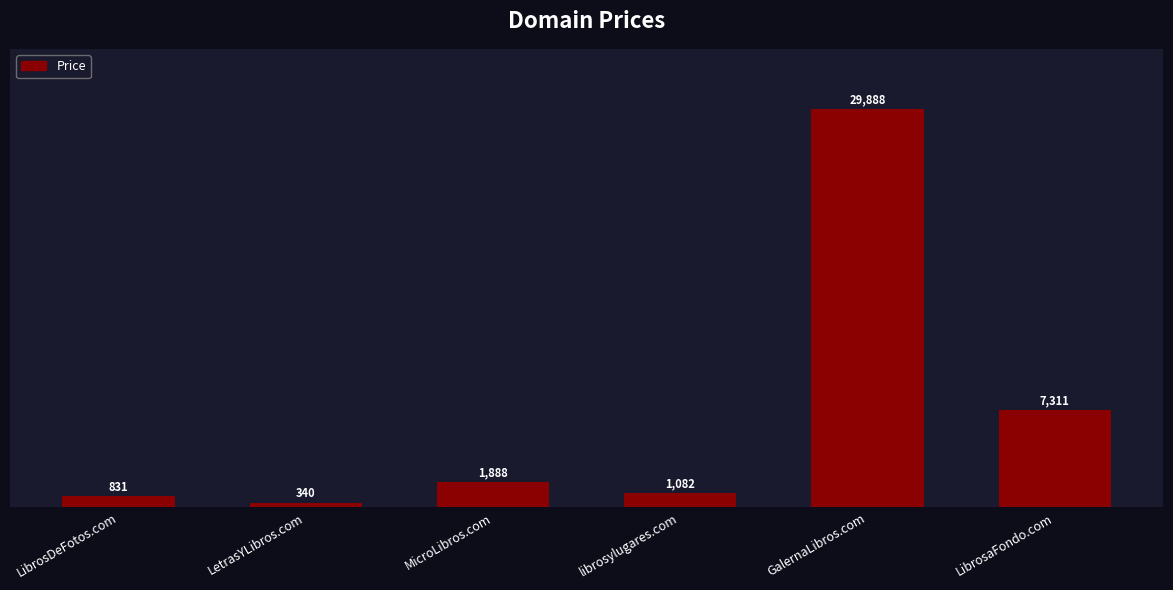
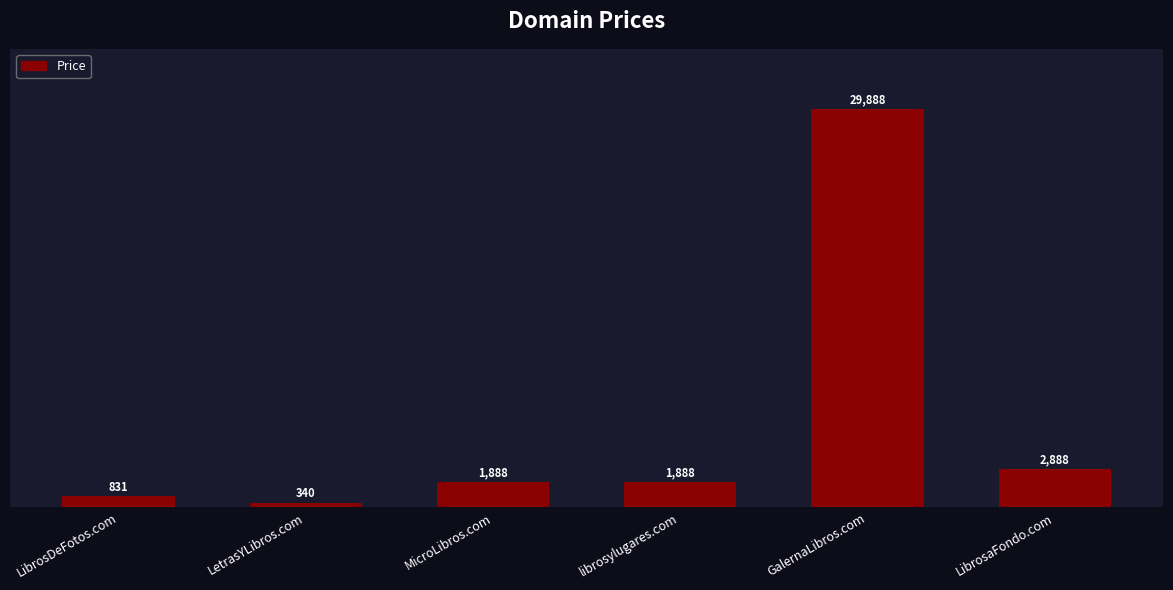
  {
    "LibrosDeFotos.com": "831",
    "LetrasYLibros.com": "340",
    "MicroLibros.com": "1,888",
-   "librosylugares.com": "1,082",
+   "librosylugares.com": "1,888",
    "GalernaLibros.com": "29,888",
-   "LibrosaFondo.com": "7,311"
+   "LibrosaFondo.com": "2,888"
  }
